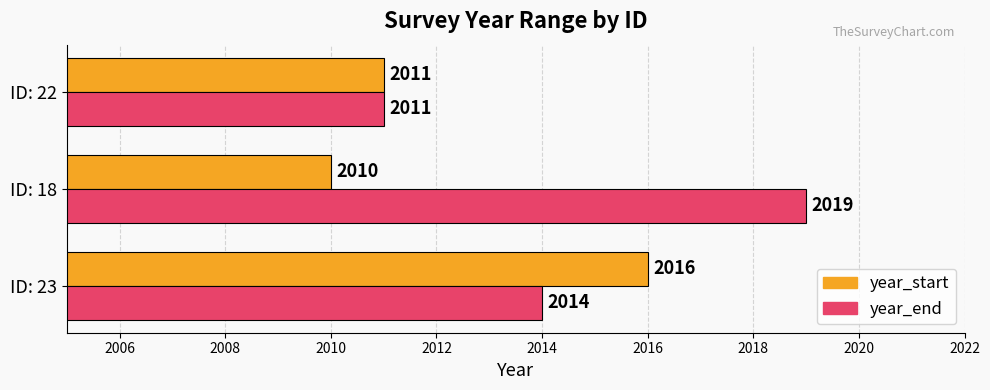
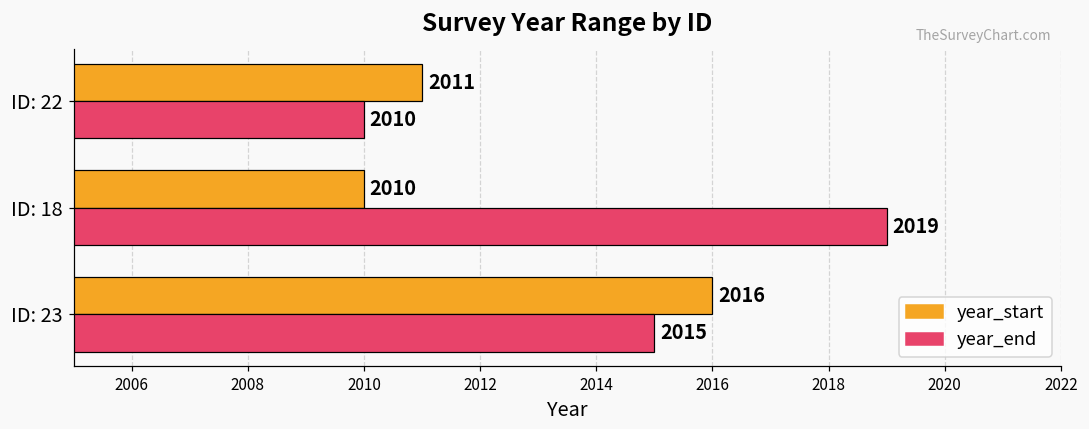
  {
    "year_start": {
      "ID: 22": 2011,
      "ID: 18": 2010,
      "ID: 23": 2016
    },
    "year_end": {
-     "ID: 22": 2011,
+     "ID: 22": 2010,
      "ID: 18": 2019,
-     "ID: 23": 2014
+     "ID: 23": 2015
    }
  }
